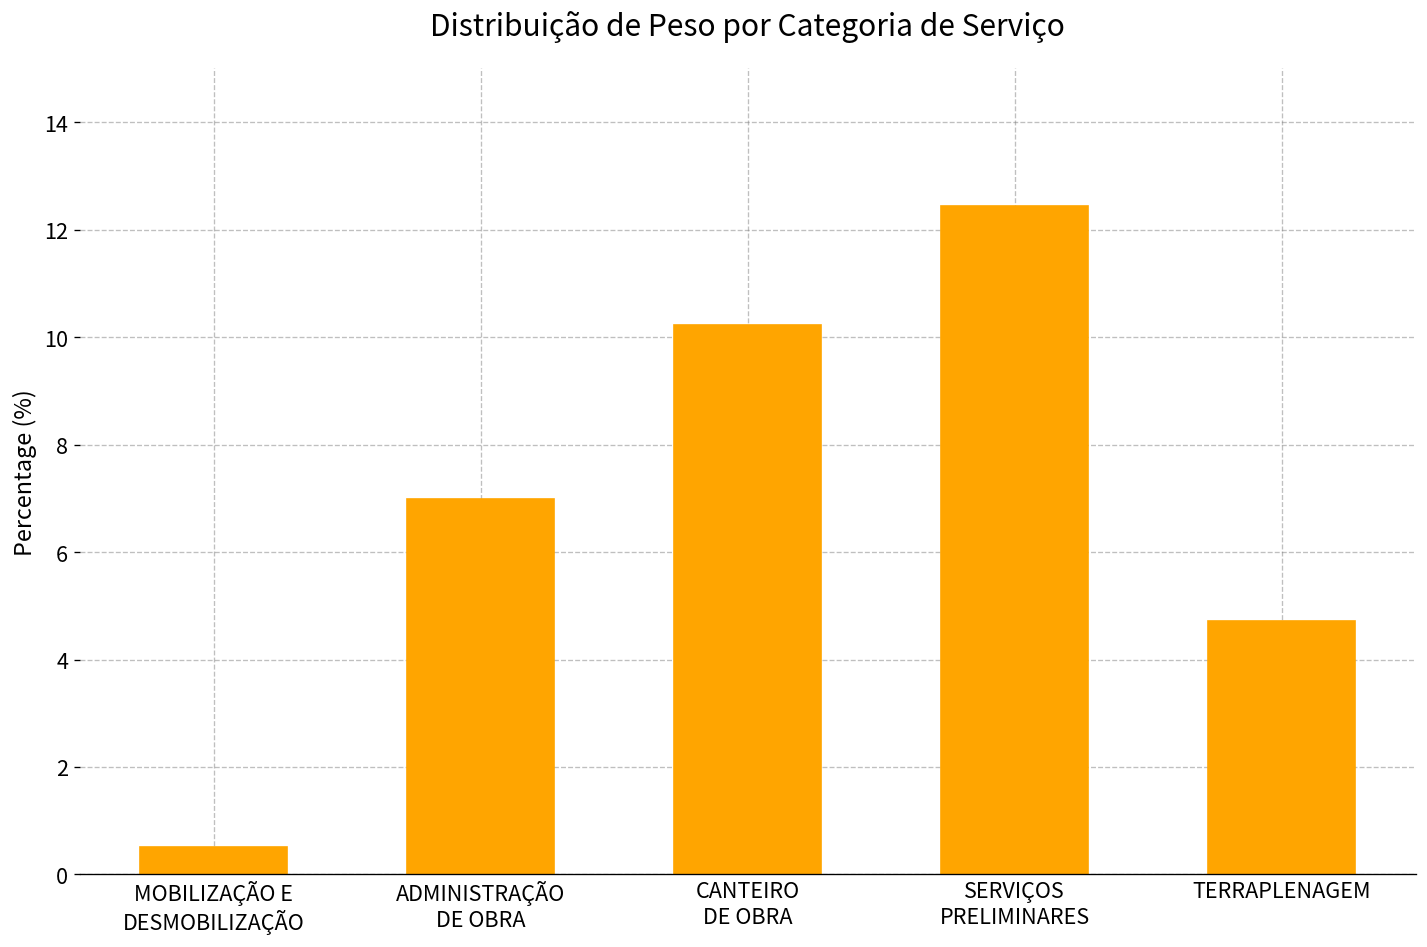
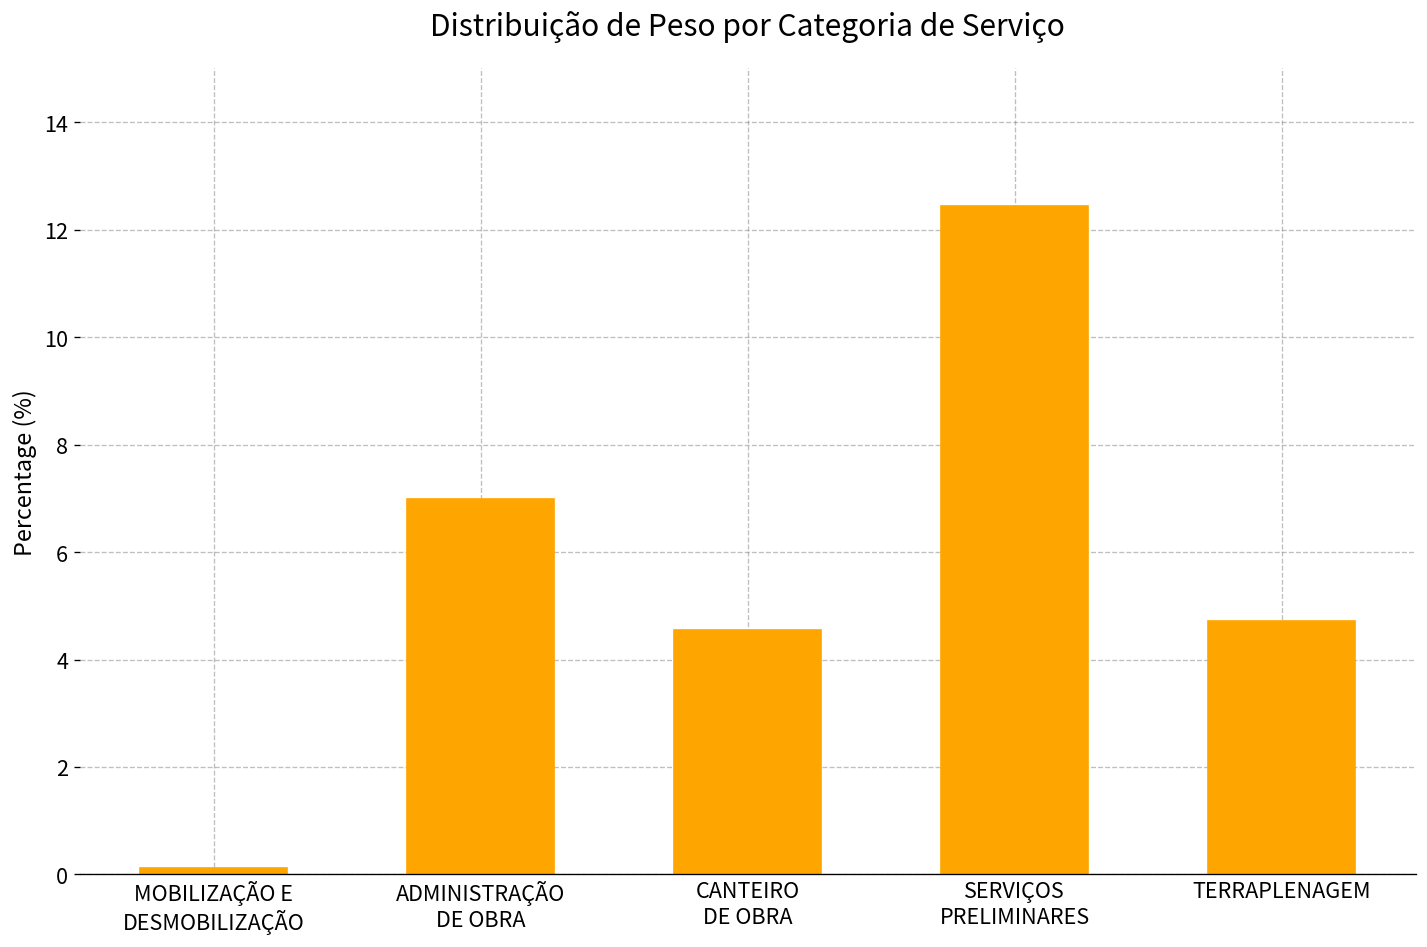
  {
-   "MOBILIZAÇÃO E DESMOBILIZAÇÃO": 0.5,
+   "MOBILIZAÇÃO E DESMOBILIZAÇÃO": 0.1,
    "ADMINISTRAÇÃO DE OBRA": 7.0,
-   "CANTEIRO DE OBRA": 10.2,
+   "CANTEIRO DE OBRA": 4.5,
    "SERVIÇOS PRELIMINARES": 12.4,
    "TERRAPLENAGEM": 4.7
  }
